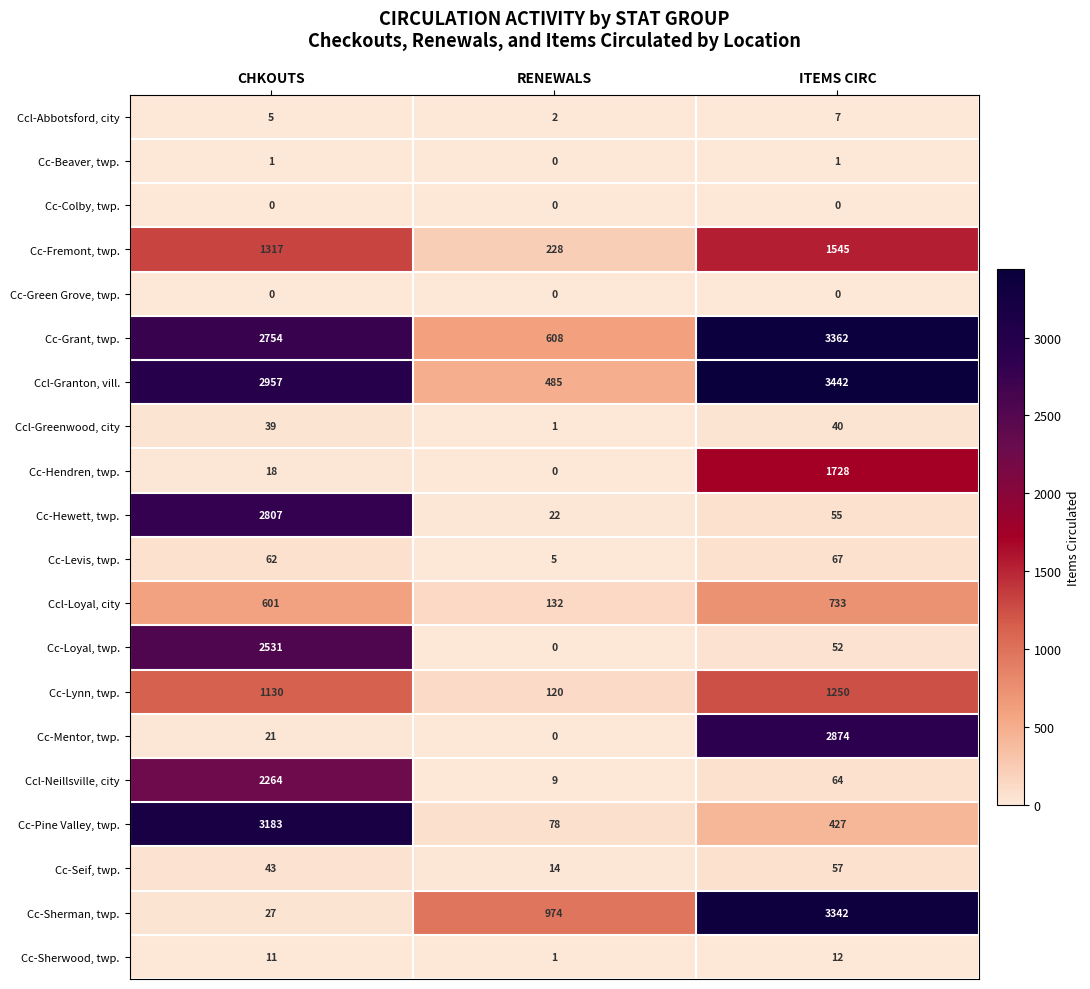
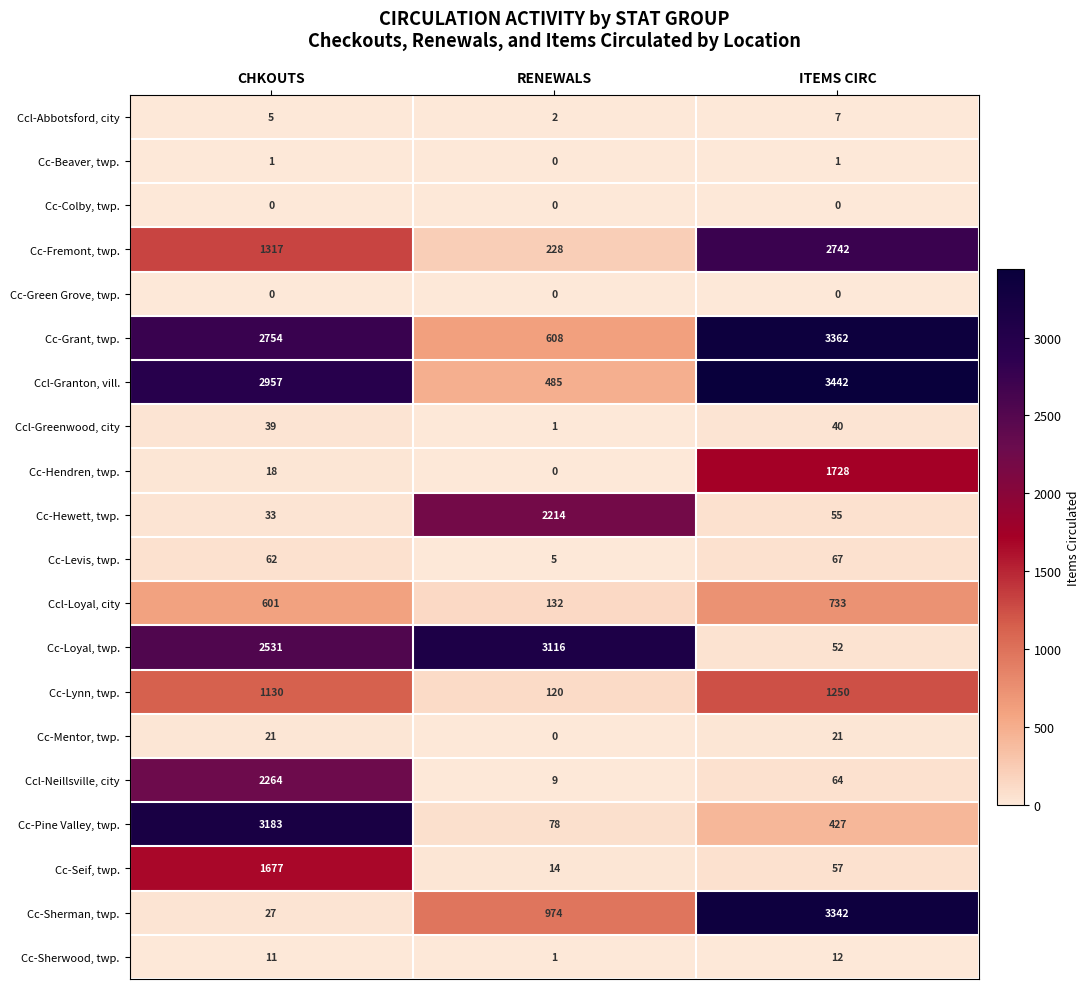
  {
    "Ccl-Abbotsford, city": {
      "CHKOUTS": 5,
      "RENEWALS": 2,
      "ITEMS CIRC": 7
    },
    "Cc-Beaver, twp.": {
      "CHKOUTS": 1,
      "RENEWALS": 0,
      "ITEMS CIRC": 1
    },
    "Cc-Colby, twp.": {
      "CHKOUTS": 0,
      "RENEWALS": 0,
      "ITEMS CIRC": 0
    },
    "Cc-Fremont, twp.": {
      "CHKOUTS": 1317,
      "RENEWALS": 228,
-     "ITEMS CIRC": 1545
+     "ITEMS CIRC": 2742
    },
    "Cc-Green Grove, twp.": {
      "CHKOUTS": 0,
      "RENEWALS": 0,
      "ITEMS CIRC": 0
    },
    "Cc-Grant, twp.": {
      "CHKOUTS": 2754,
      "RENEWALS": 608,
      "ITEMS CIRC": 3362
    },
    "Ccl-Granton, vill.": {
      "CHKOUTS": 2957,
      "RENEWALS": 485,
      "ITEMS CIRC": 3442
    },
    "Ccl-Greenwood, city": {
      "CHKOUTS": 39,
      "RENEWALS": 1,
      "ITEMS CIRC": 40
    },
    "Cc-Hendren, twp.": {
      "CHKOUTS": 18,
      "RENEWALS": 0,
      "ITEMS CIRC": 1728
    },
    "Cc-Hewett, twp.": {
-     "CHKOUTS": 2807,
-     "RENEWALS": 22,
+     "CHKOUTS": 33,
+     "RENEWALS": 2214,
      "ITEMS CIRC": 55
    },
    "Cc-Levis, twp.": {
      "CHKOUTS": 62,
      "RENEWALS": 5,
      "ITEMS CIRC": 67
    },
    "Ccl-Loyal, city": {
      "CHKOUTS": 601,
      "RENEWALS": 132,
      "ITEMS CIRC": 733
    },
    "Cc-Loyal, twp.": {
      "CHKOUTS": 2531,
-     "RENEWALS": 0,
+     "RENEWALS": 3116,
      "ITEMS CIRC": 52
    },
    "Cc-Lynn, twp.": {
      "CHKOUTS": 1130,
      "RENEWALS": 120,
      "ITEMS CIRC": 1250
    },
    "Cc-Mentor, twp.": {
      "CHKOUTS": 21,
      "RENEWALS": 0,
-     "ITEMS CIRC": 2874
+     "ITEMS CIRC": 21
    },
    "Ccl-Neillsville, city": {
      "CHKOUTS": 2264,
      "RENEWALS": 9,
      "ITEMS CIRC": 64
    },
    "Cc-Pine Valley, twp.": {
      "CHKOUTS": 3183,
      "RENEWALS": 78,
      "ITEMS CIRC": 427
    },
    "Cc-Seif, twp.": {
-     "CHKOUTS": 43,
+     "CHKOUTS": 1677,
      "RENEWALS": 14,
      "ITEMS CIRC": 57
    },
    "Cc-Sherman, twp.": {
      "CHKOUTS": 27,
      "RENEWALS": 974,
      "ITEMS CIRC": 3342
    },
    "Cc-Sherwood, twp.": {
      "CHKOUTS": 11,
      "RENEWALS": 1,
      "ITEMS CIRC": 12
    }
  }
